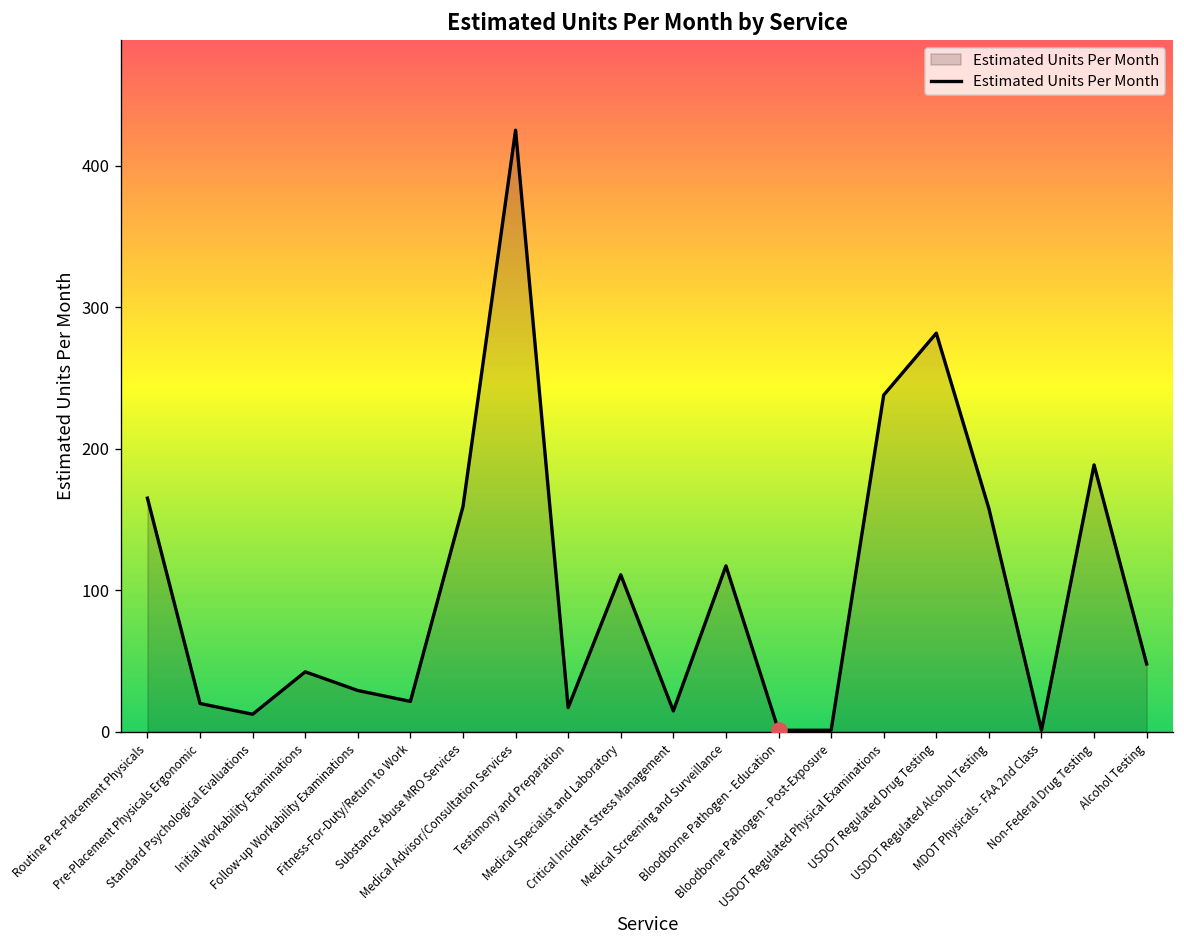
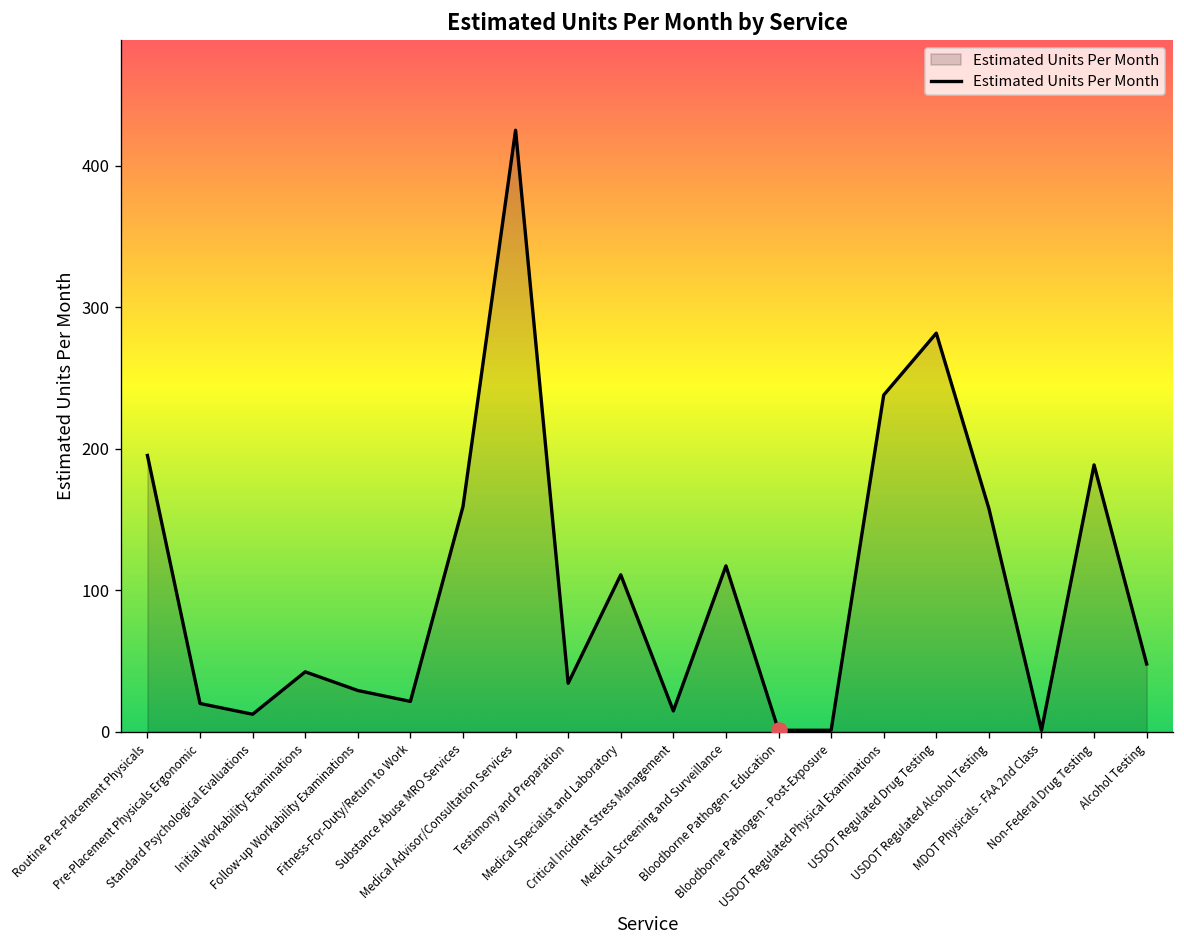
  {
    "Estimated Units Per Month": {
-     "Routine Pre-Placement Physicals": 165,
+     "Routine Pre-Placement Physicals": 195,
      "Pre-Placement Physicals Ergonomic": 20,
      "Standard Psychological Evaluations": 12,
      "Initial Workability Examinations": 42,
      "Follow-up Workability Examinations": 29,
      "Fitness-For-Duty/Return to Work": 21,
      "Substance Abuse MRO Services": 159,
      "Medical Advisor/Consultation Services": 425,
-     "Testimony and Preparation": 17,
+     "Testimony and Preparation": 34,
      "Medical Specialist and Laboratory": 111,
      "Critical Incident Stress Management": 15,
      "Medical Screening and Surveillance": 117,
      "Bloodborne Pathogen - Post-Exposure": 1,
      "USDOT Regulated Physical Examinations": 238,
      "USDOT Regulated Drug Testing": 282,
      "USDOT Regulated Alcohol Testing": 158,
      "MDOT Physicals - FAA 2nd Class": 1,
      "Non-Federal Drug Testing": 189,
      "Alcohol Testing": 48
    }
  }
